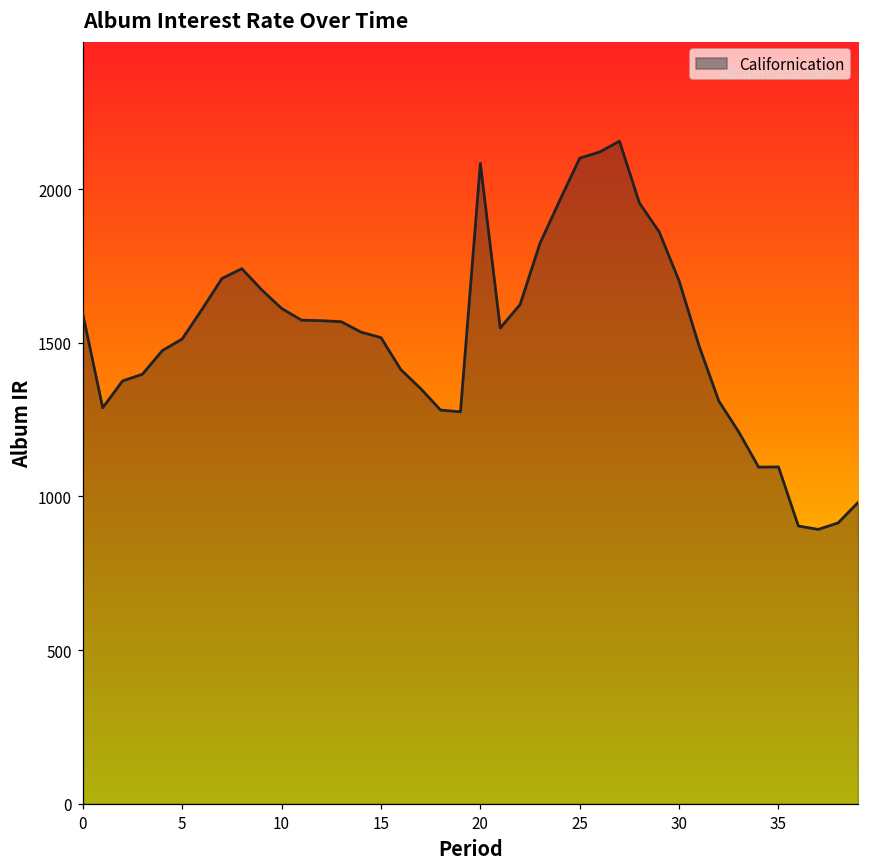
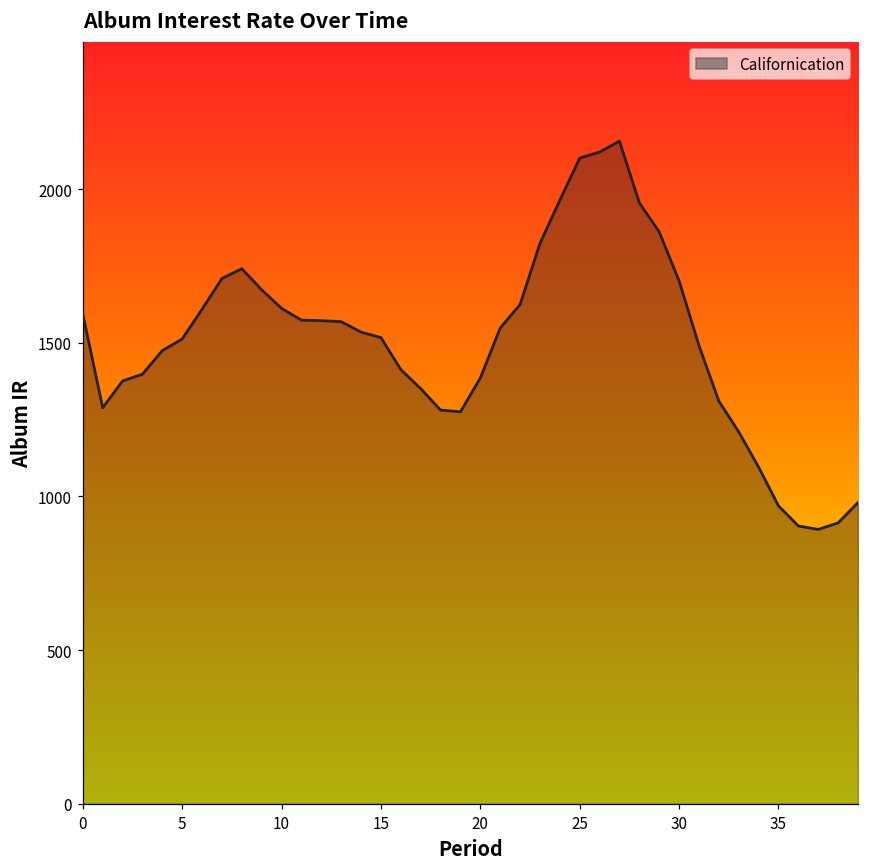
  {
    "0": 1590,
    "5": 1510,
    "10": 1610,
    "15": 1520,
-   "20": 2080,
+   "20": 1390,
    "25": 2100,
    "30": 1700,
-   "35": 1100
+   "35": 970
  }
